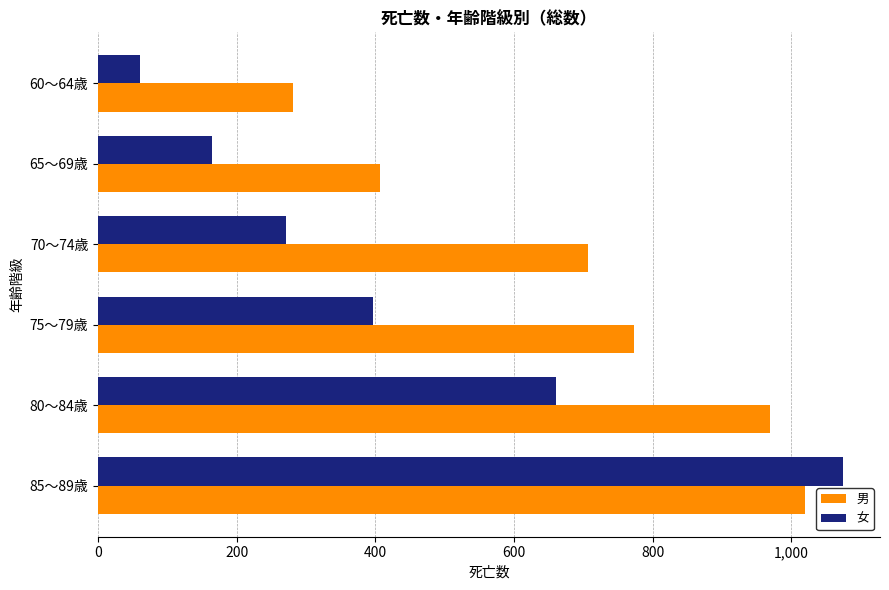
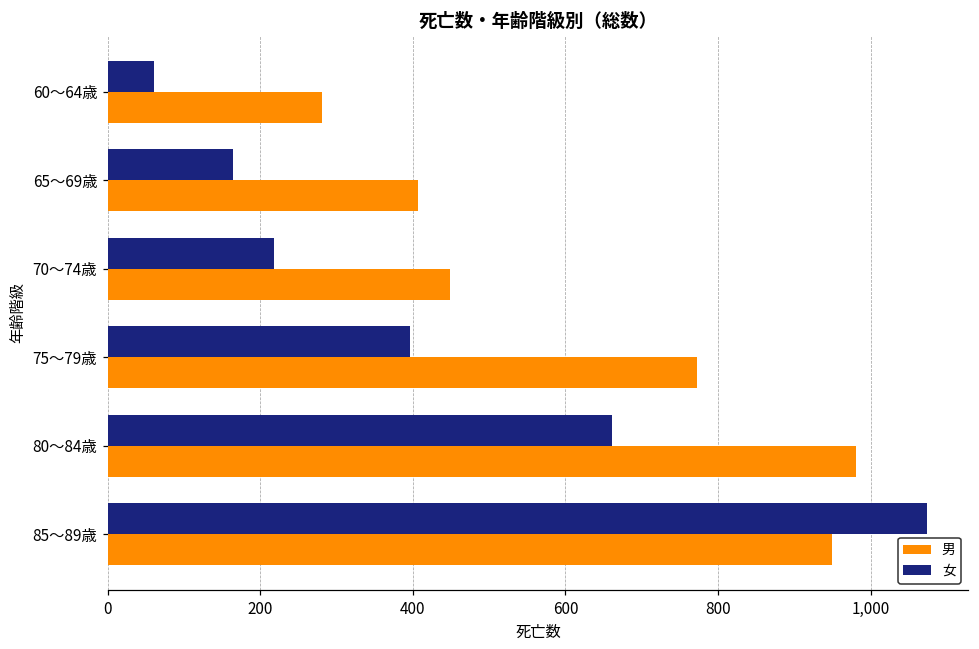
  {
    "男": {
      "60～64歳": "280",
      "65～69歳": "410",
-     "70～74歳": "710",
+     "70～74歳": "450",
      "75～79歳": "770",
-     "80～84歳": "970",
-     "85～89歳": "1,020"
+     "80～84歳": "980",
+     "85～89歳": "950"
    },
    "女": {
      "60～64歳": "60",
      "65～69歳": "160",
-     "70～74歳": "270",
+     "70～74歳": "220",
      "75～79歳": "400",
      "80～84歳": "660",
      "85～89歳": "1,070"
    }
  }
